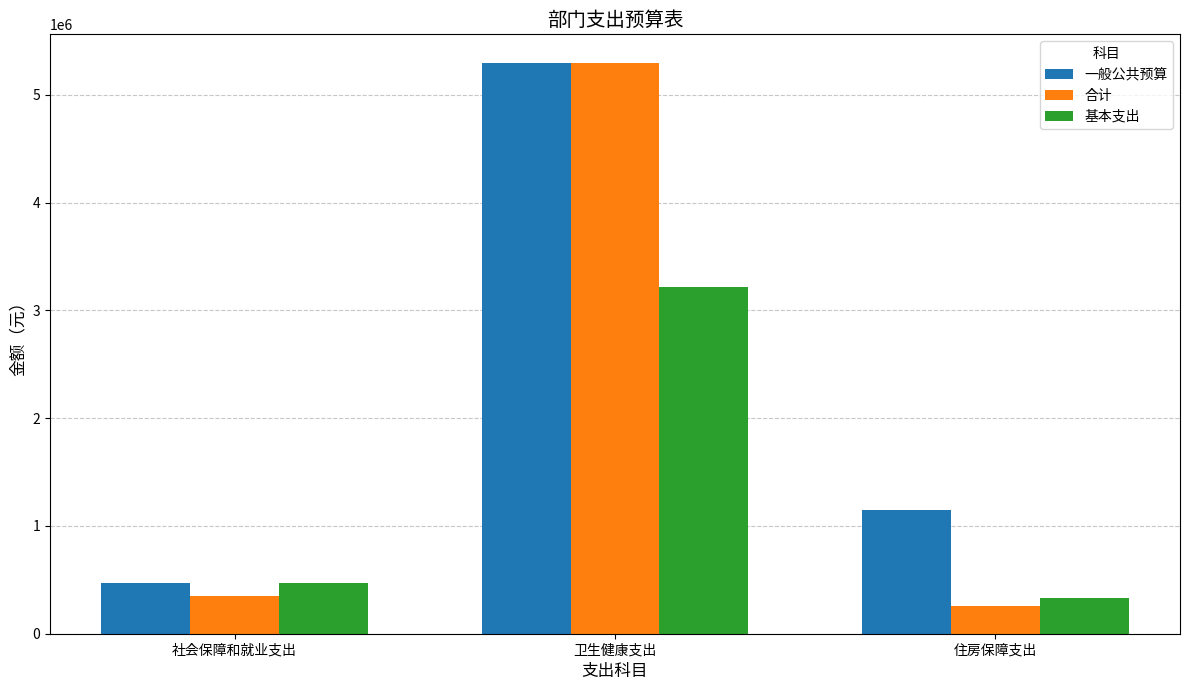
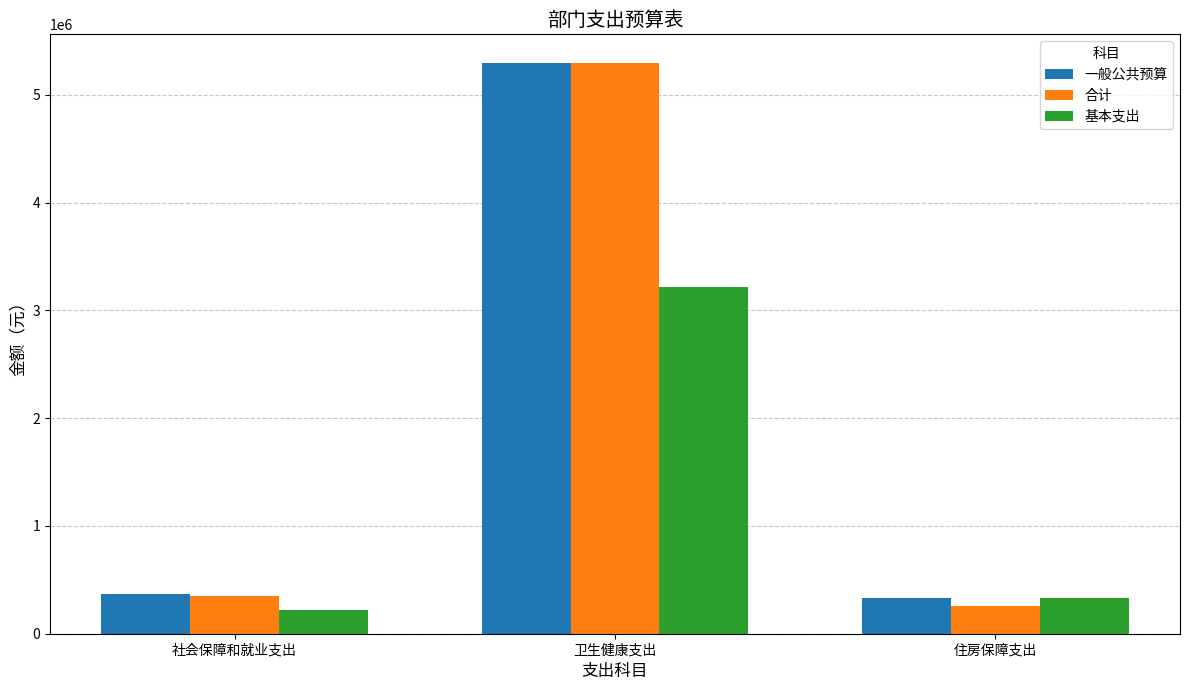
  {
    "一般公共预算": {
-     "社会保障和就业支出": 470000,
+     "社会保障和就业支出": 370000,
      "卫生健康支出": 5300000,
-     "住房保障支出": 1150000
+     "住房保障支出": 330000
    },
    "合计": {
      "社会保障和就业支出": 350000,
      "卫生健康支出": 5300000,
      "住房保障支出": 250000
    },
    "基本支出": {
-     "社会保障和就业支出": 470000,
+     "社会保障和就业支出": 220000,
      "卫生健康支出": 3220000,
      "住房保障支出": 330000
    }
  }
